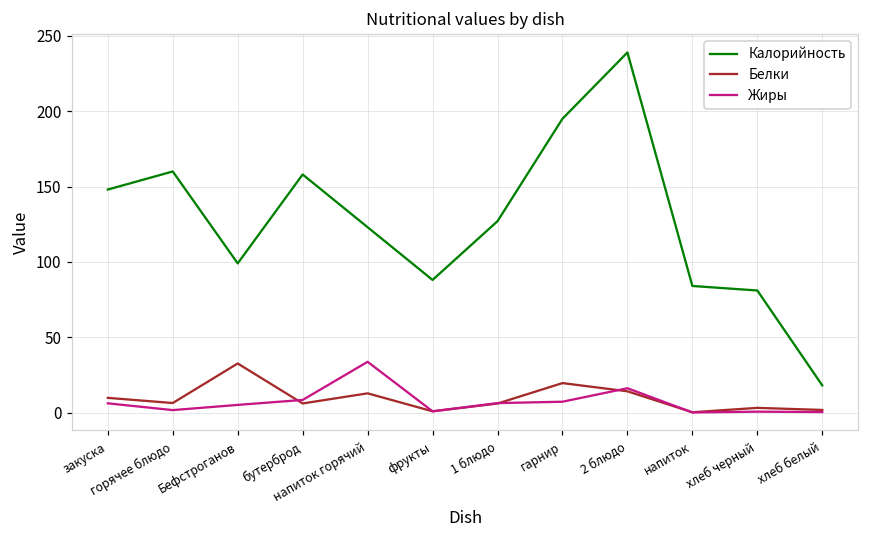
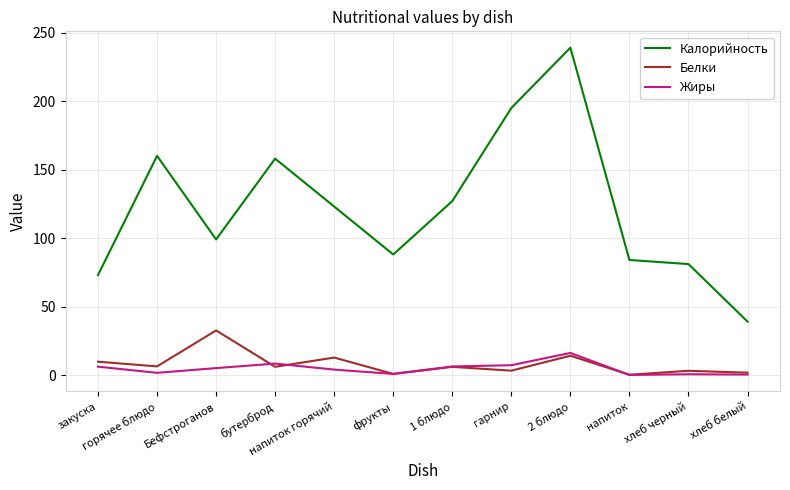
  {
    "Калорийность": {
-     "закуска": 148,
+     "закуска": 73,
      "горячее блюдо": 160,
      "Бефстроганов": 99,
      "бутерброд": 158,
      "напиток горячий": 123,
      "фрукты": 88,
      "1 блюдо": 127,
      "гарнир": 195,
      "2 блюдо": 239,
      "напиток": 84,
      "хлеб черный": 81,
-     "хлеб белый": 18
+     "хлеб белый": 39
    },
    "Белки": {
      "закуска": 10,
      "горячее блюдо": 6,
      "Бефстроганов": 33,
      "бутерброд": 6,
      "напиток горячий": 13,
-     "гарнир": 20,
+     "гарнир": 3,
      "2 блюдо": 14,
      "хлеб черный": 3
    },
    "Жиры": {
      "закуска": 6,
      "горячее блюдо": 2,
      "Бефстроганов": 5,
      "бутерброд": 8,
-     "напиток горячий": 34,
+     "напиток горячий": 4,
      "гарнир": 7,
      "2 блюдо": 16,
      "хлеб черный": 1
    }
  }
